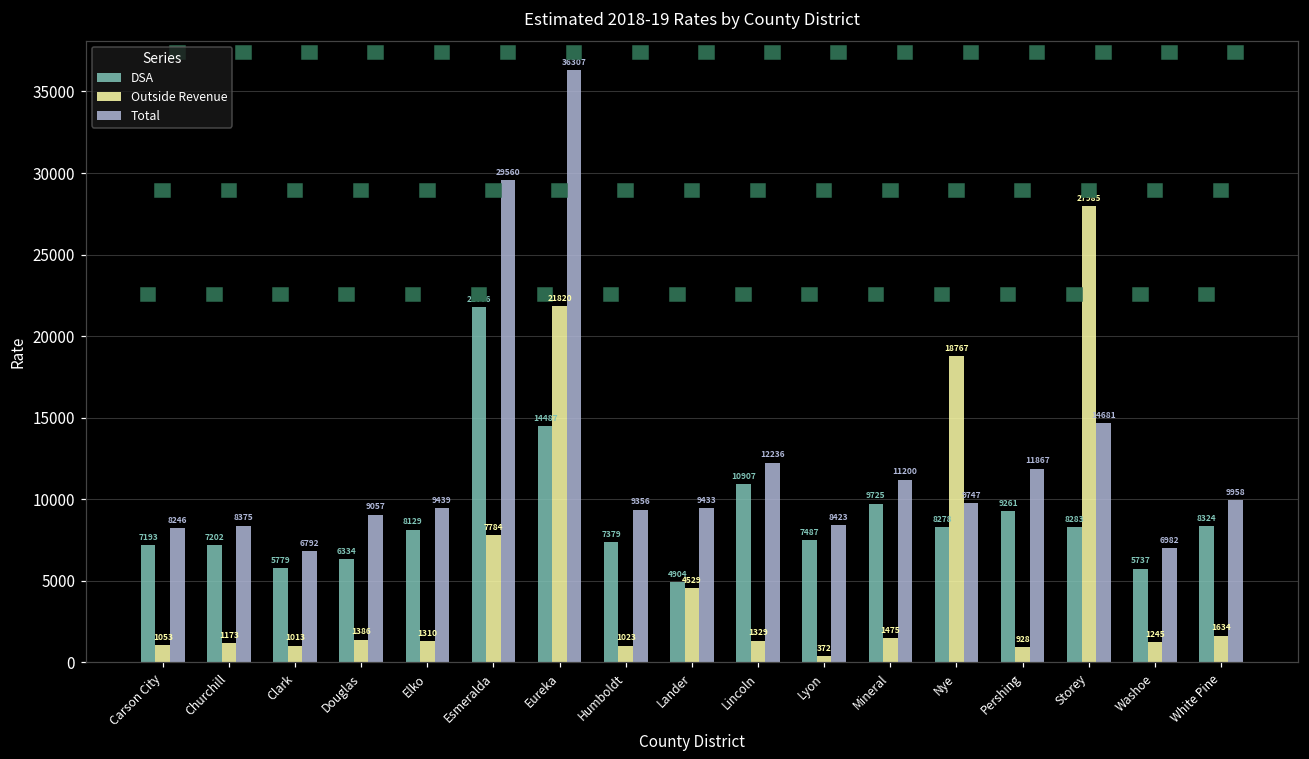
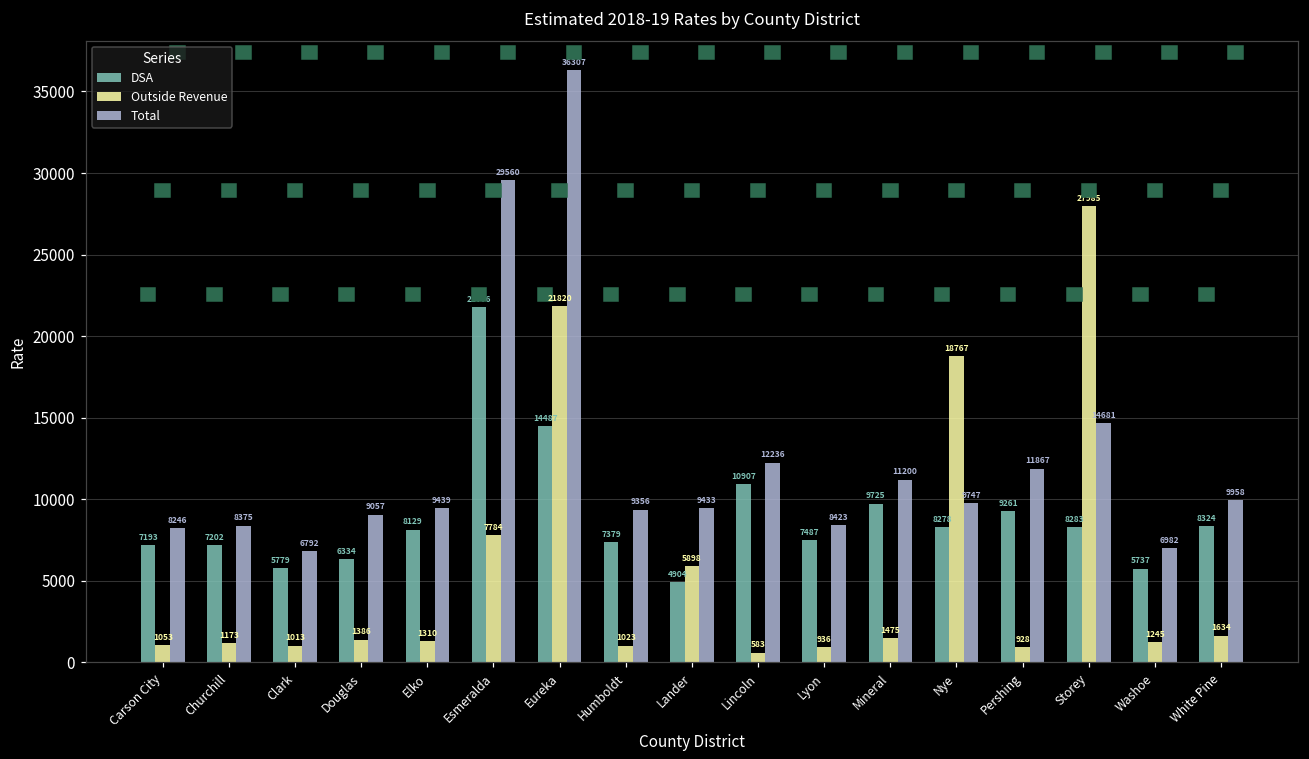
  {
    "Outside Revenue": {
      "Carson City": 1053,
      "Churchill": 1173,
      "Clark": 1013,
      "Douglas": 1386,
      "Elko": 1310,
      "Esmeralda": 7784,
      "Humboldt": 1023,
-     "Lander": 4529,
-     "Lincoln": 1329,
-     "Lyon": 372,
+     "Lander": 5898,
+     "Lincoln": 583,
+     "Lyon": 936,
      "Mineral": 1475,
      "Nye": 18767,
      "Pershing": 928,
      "Washoe": 1245,
      "White Pine": 1634
    }
  }
